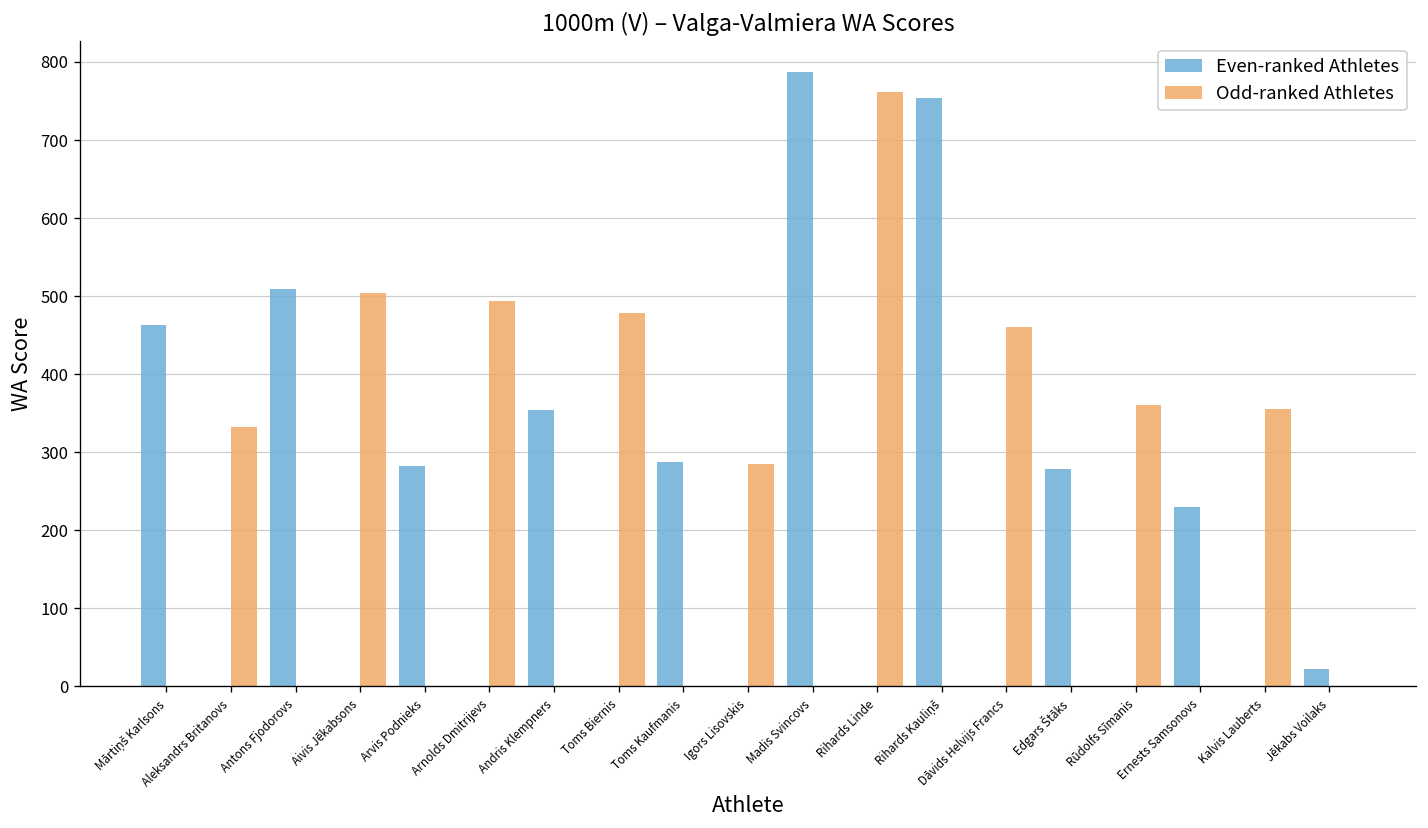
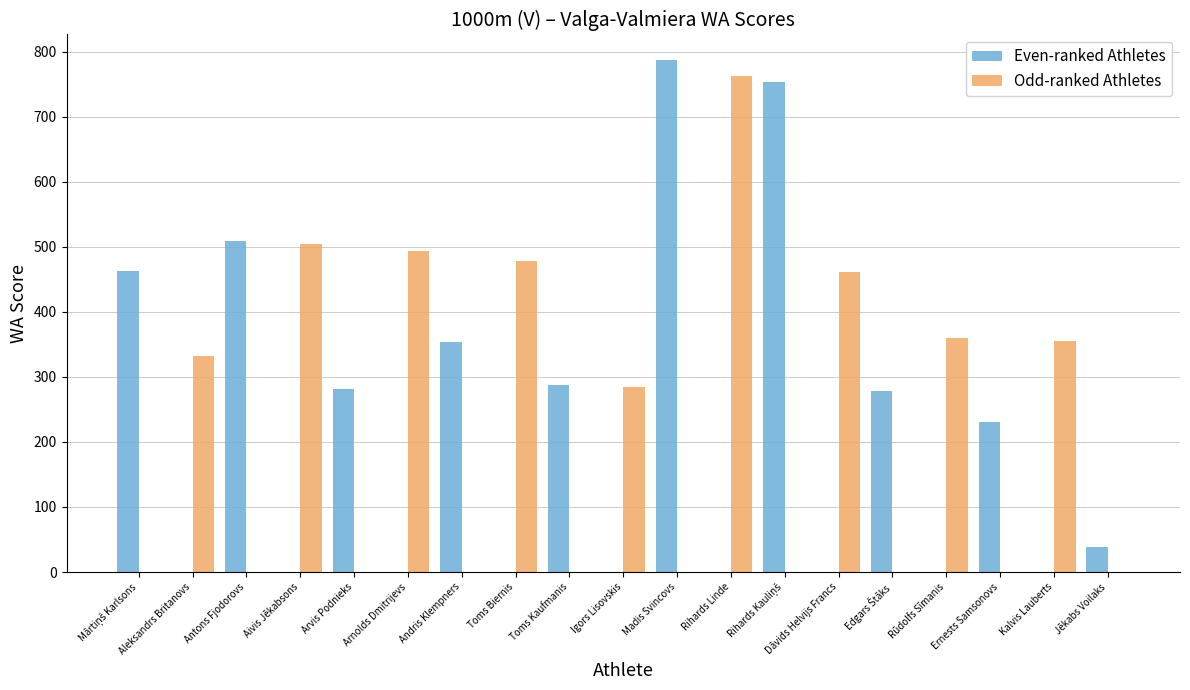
  {
    "Even-ranked Athletes": {
      "Mārtiņš Karlsons": 460,
      "Aleksandrs Britanovs": 0,
      "Antons Fjodorovs": 510,
      "Aivis Jēkabsons": 0,
      "Arvis Podnieks": 280,
      "Arnolds Dmitrijevs": 0,
      "Andris Klempners": 350,
      "Toms Biernis": 0,
      "Toms Kaufmanis": 290,
      "Igors Lisovskis": 0,
      "Madis Svincovs": 790,
      "Rihards Linde": 0,
      "Rihards Kauliņš": 750,
      "Dāvids Helvijs Francs": 0,
      "Edgars Štāks": 280,
      "Rūdolfs Sīmanis": 0,
      "Ernests Samsonovs": 230,
      "Kalvis Lauberts": 0,
-     "Jēkabs Voilaks": 20
+     "Jēkabs Voilaks": 40
    },
    "Odd-ranked Athletes": {
      "Mārtiņš Karlsons": 0,
      "Aleksandrs Britanovs": 330,
      "Antons Fjodorovs": 0,
      "Aivis Jēkabsons": 500,
      "Arvis Podnieks": 0,
      "Arnolds Dmitrijevs": 490,
      "Andris Klempners": 0,
      "Toms Biernis": 480,
      "Toms Kaufmanis": 0,
      "Igors Lisovskis": 290,
      "Madis Svincovs": 0,
      "Rihards Linde": 760,
      "Rihards Kauliņš": 0,
      "Dāvids Helvijs Francs": 460,
      "Edgars Štāks": 0,
      "Rūdolfs Sīmanis": 360,
      "Ernests Samsonovs": 0,
      "Kalvis Lauberts": 360,
      "Jēkabs Voilaks": 0
    }
  }
